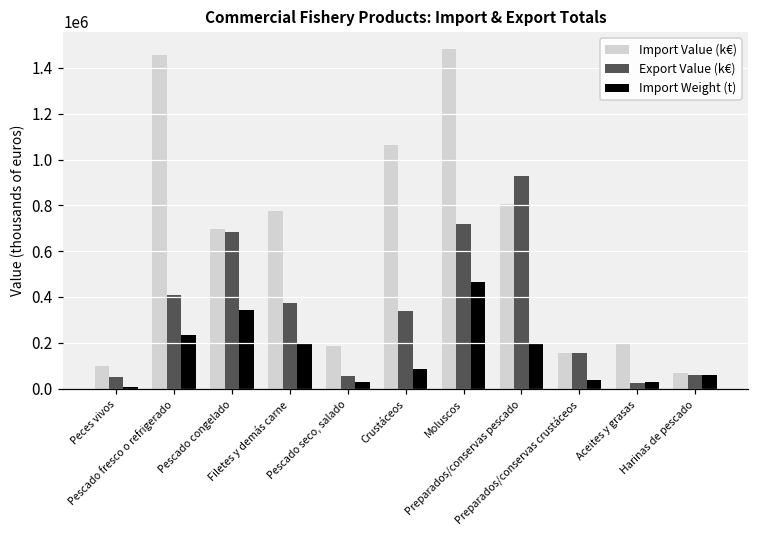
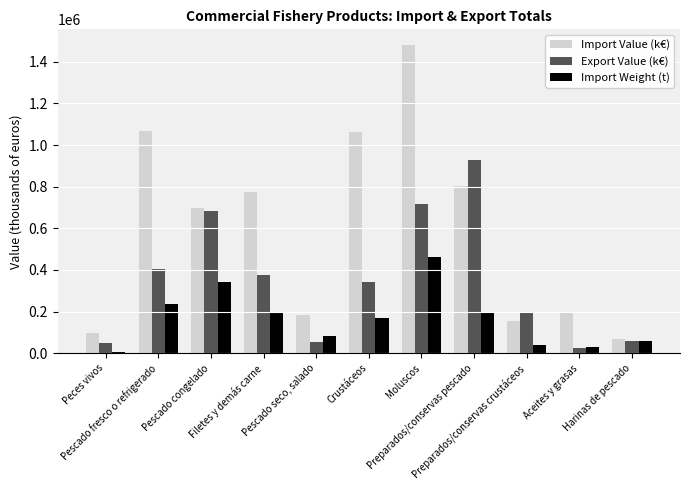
  {
    "Import Value (k€)": {
      "Peces vivos": 100000,
-     "Pescado fresco o refrigerado": 1460000,
+     "Pescado fresco o refrigerado": 1070000,
      "Pescado congelado": 700000,
      "Filetes y demás carne": 770000,
      "Pescado seco, salado": 190000,
      "Crustáceos": 1060000,
      "Moluscos": 1480000,
      "Preparados/conservas pescado": 800000,
      "Preparados/conservas crustáceos": 150000,
      "Aceites y grasas": 200000,
      "Harinas de pescado": 70000
    },
    "Export Value (k€)": {
      "Peces vivos": 50000,
      "Pescado fresco o refrigerado": 410000,
      "Pescado congelado": 680000,
      "Filetes y demás carne": 370000,
      "Pescado seco, salado": 60000,
      "Crustáceos": 340000,
      "Moluscos": 720000,
      "Preparados/conservas pescado": 930000,
-     "Preparados/conservas crustáceos": 150000,
+     "Preparados/conservas crustáceos": 200000,
      "Aceites y grasas": 30000,
      "Harinas de pescado": 60000
    },
    "Import Weight (t)": {
      "Pescado fresco o refrigerado": 230000,
      "Pescado congelado": 340000,
      "Filetes y demás carne": 200000,
-     "Pescado seco, salado": 30000,
-     "Crustáceos": 90000,
+     "Pescado seco, salado": 80000,
+     "Crustáceos": 170000,
      "Moluscos": 460000,
      "Preparados/conservas pescado": 190000,
      "Preparados/conservas crustáceos": 40000,
      "Aceites y grasas": 30000,
      "Harinas de pescado": 60000
    }
  }
